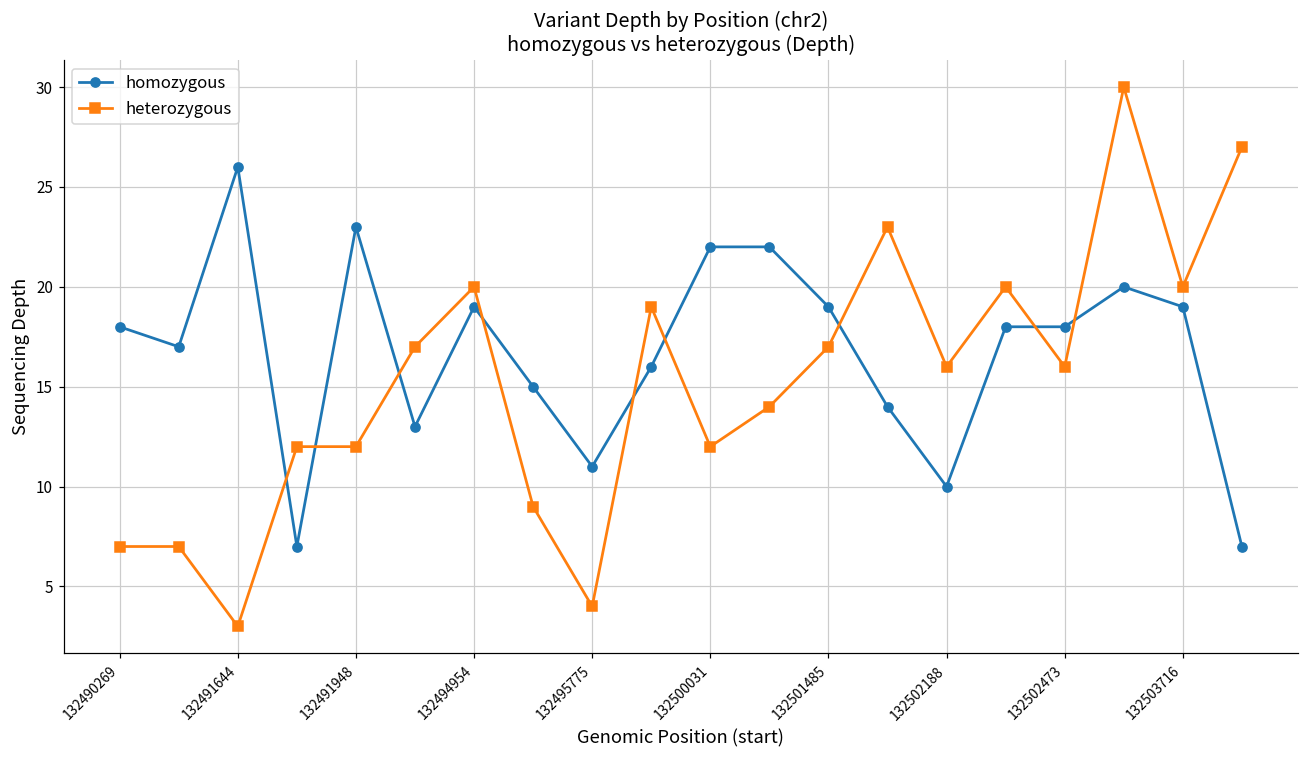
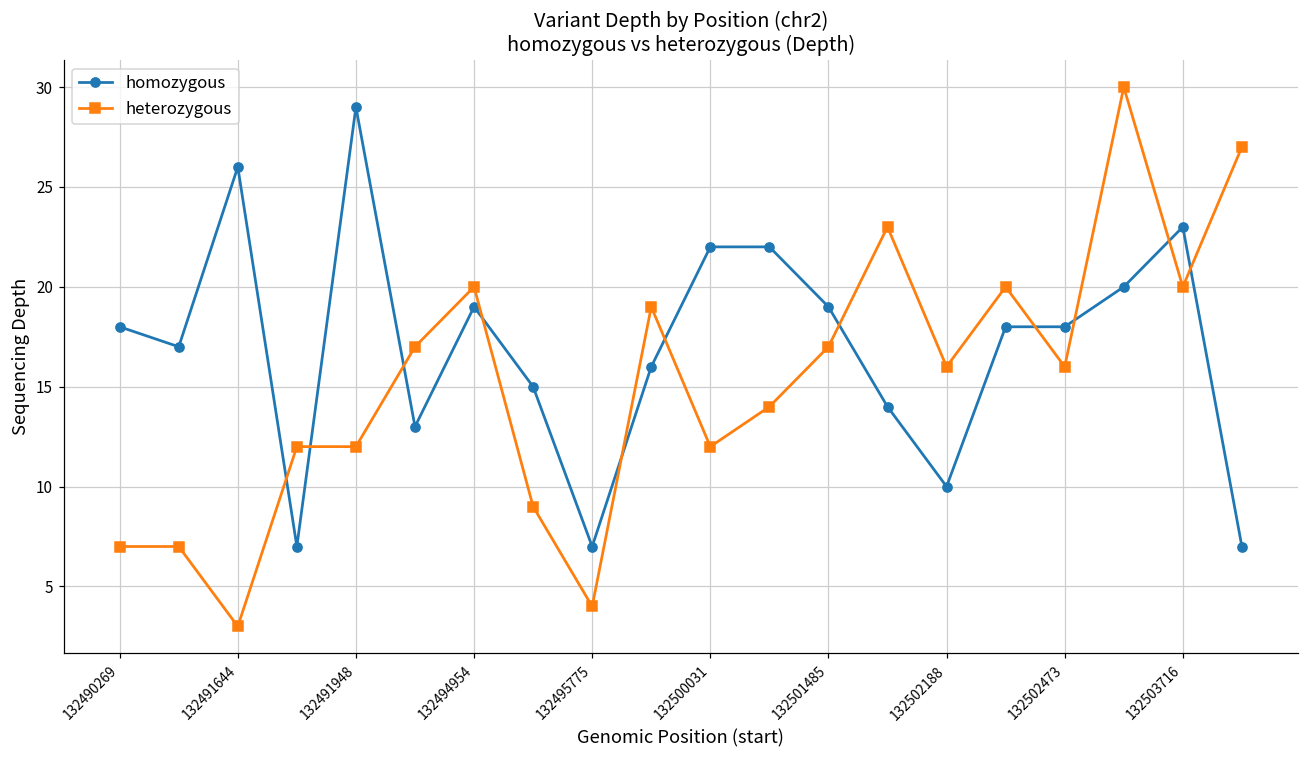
  {
    "homozygous": {
      "132490269": 18,
      "132491644": 26,
-     "132491948": 23,
+     "132491948": 29,
      "132494954": 19,
-     "132495775": 11,
+     "132495775": 7,
      "132500031": 22,
      "132501485": 19,
      "132502188": 10,
      "132502473": 18,
-     "132503716": 19
+     "132503716": 23
    },
    "heterozygous": {
      "132490269": 7,
      "132491644": 3,
      "132491948": 12,
      "132494954": 20,
      "132495775": 4,
      "132500031": 12,
      "132501485": 17,
      "132502188": 16,
      "132502473": 16,
      "132503716": 20
    }
  }
